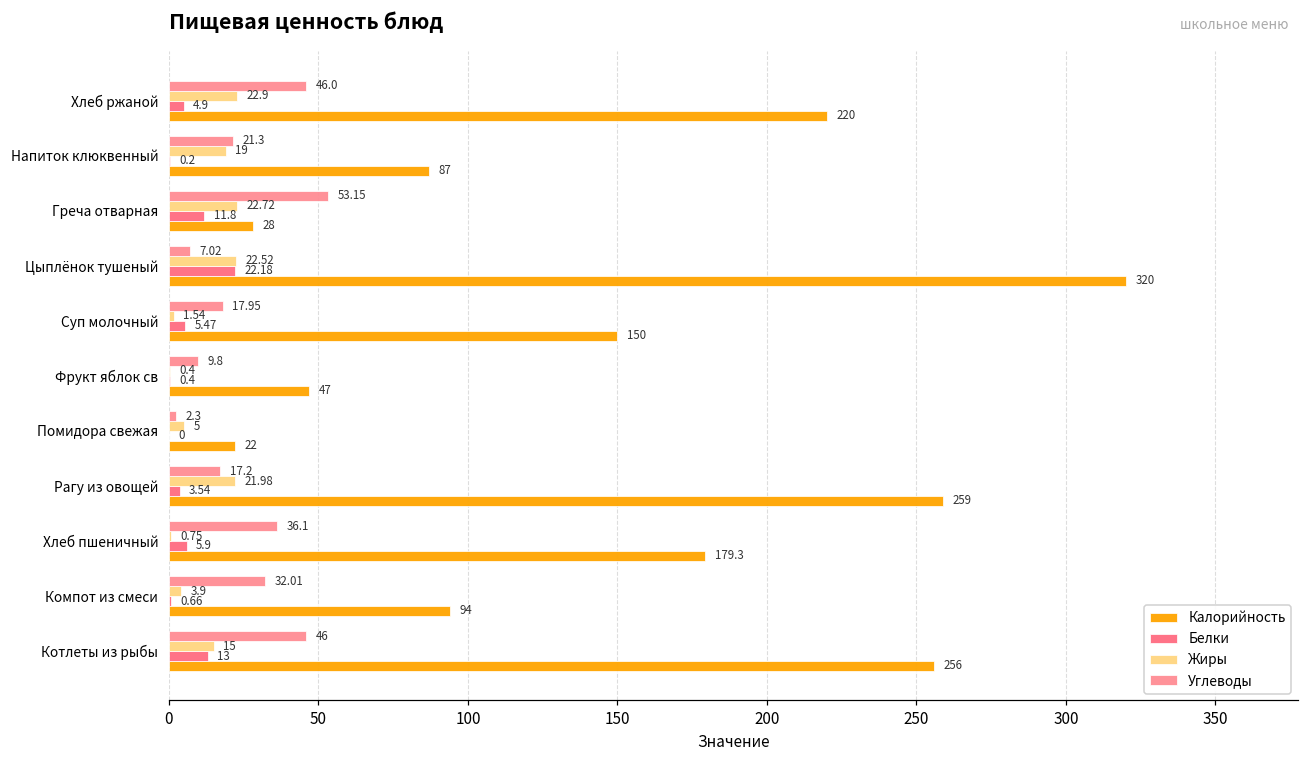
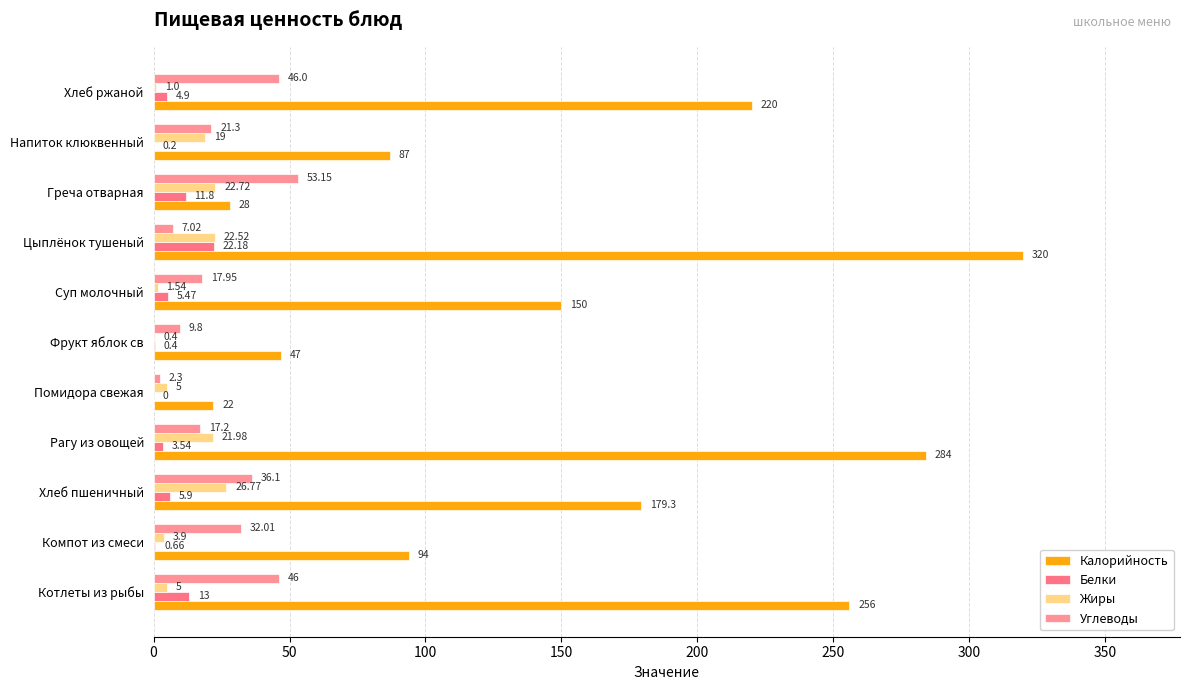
  {
    "Калорийность": {
      "Хлеб ржаной": 220,
      "Напиток клюквенный": 87,
      "Греча отварная": 28,
      "Цыплёнок тушеный": 320,
      "Суп молочный": 150,
      "Фрукт яблок св": 47,
      "Помидора свежая": 22,
-     "Рагу из овощей": 259,
+     "Рагу из овощей": 284,
      "Хлеб пшеничный": 179.3,
      "Компот из смеси": 94,
      "Котлеты из рыбы": 256
    },
    "Жиры": {
-     "Хлеб ржаной": 22.9,
+     "Хлеб ржаной": 1.0,
      "Напиток клюквенный": 19,
      "Греча отварная": 22.72,
      "Цыплёнок тушеный": 22.52,
      "Суп молочный": 1.54,
      "Фрукт яблок св": 0.4,
      "Помидора свежая": 5,
      "Рагу из овощей": 21.98,
-     "Хлеб пшеничный": 0.75,
+     "Хлеб пшеничный": 26.77,
      "Компот из смеси": 3.9,
-     "Котлеты из рыбы": 15
+     "Котлеты из рыбы": 5
    }
  }
